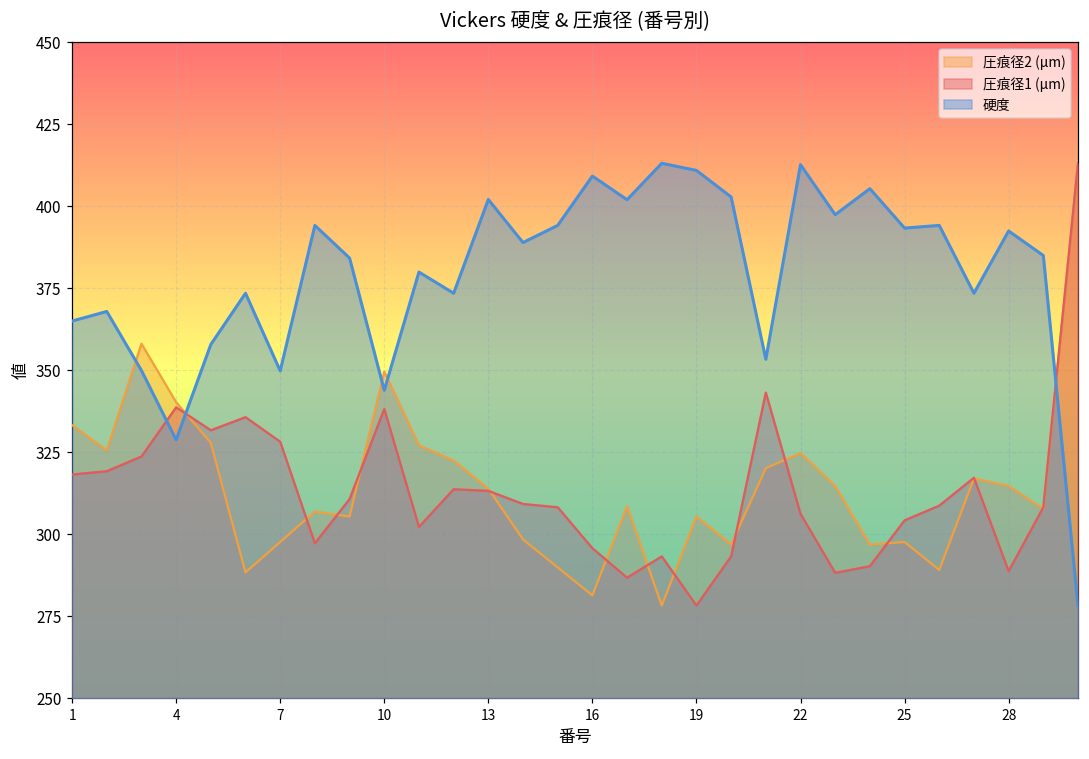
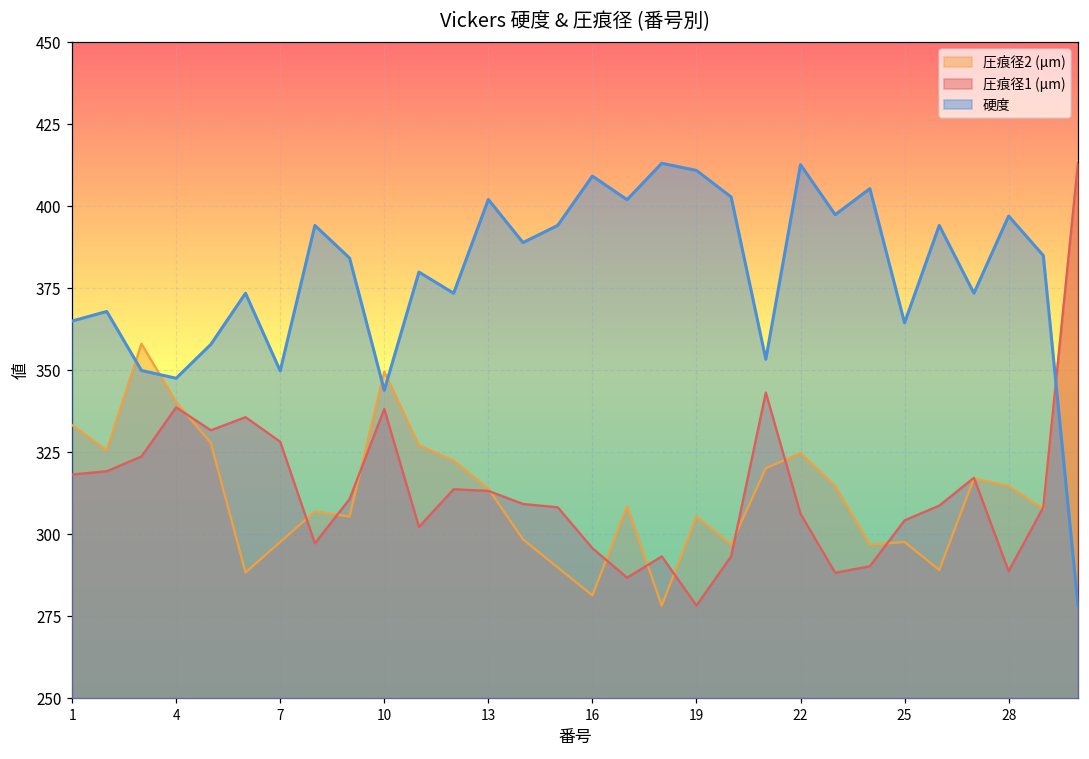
  {
    "硬度": {
      "1": 365,
-     "4": 329,
+     "4": 348,
      "7": 350,
      "10": 344,
      "13": 402,
      "16": 409,
      "19": 411,
      "22": 413,
-     "25": 393,
-     "28": 392
+     "25": 364,
+     "28": 397
    }
  }
